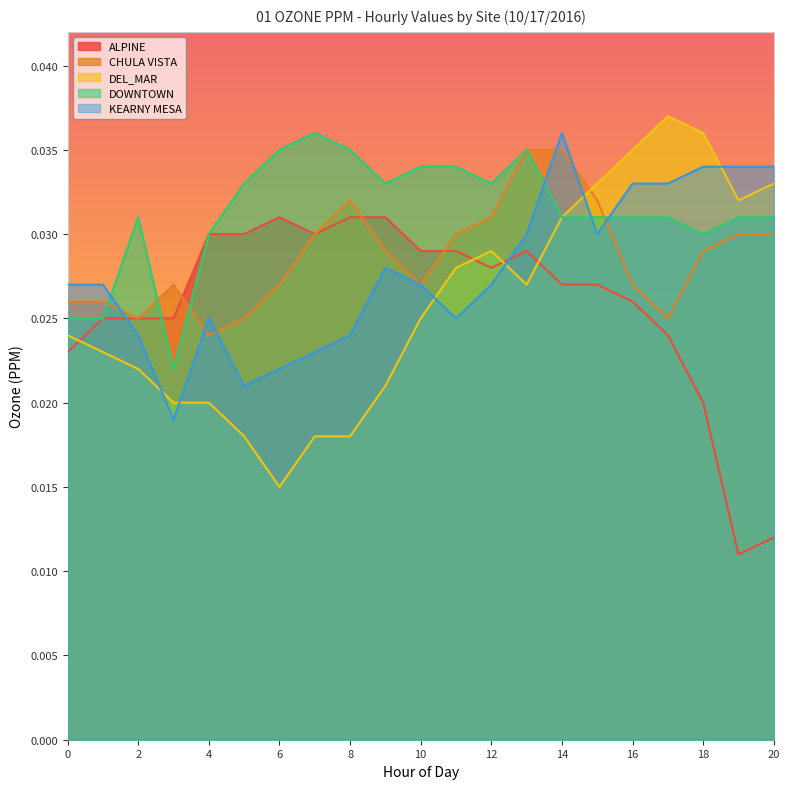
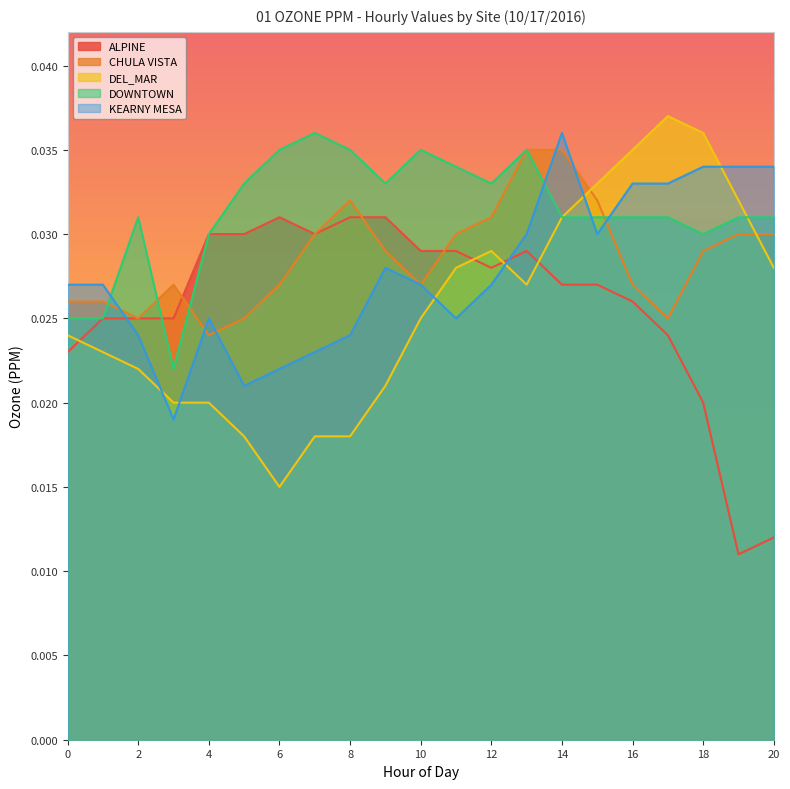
  {
    "DEL_MAR": {
      "0": 0.024,
      "2": 0.022,
      "4": 0.020,
      "6": 0.015,
      "8": 0.018,
      "10": 0.025,
      "12": 0.029,
      "16": 0.035,
      "18": 0.036,
-     "20": 0.033
+     "20": 0.028
    },
    "DOWNTOWN": {
      "0": 0.025,
      "2": 0.031,
      "6": 0.035,
      "8": 0.035,
-     "10": 0.034,
+     "10": 0.035,
      "12": 0.033,
      "16": 0.031,
      "18": 0.030,
      "20": 0.031
    },
    "KEARNY MESA": {
      "0": 0.027,
      "2": 0.024,
      "4": 0.025,
      "6": 0.022,
      "8": 0.024,
      "12": 0.027,
      "14": 0.036,
      "16": 0.033,
      "18": 0.034,
      "20": 0.034
    }
  }
